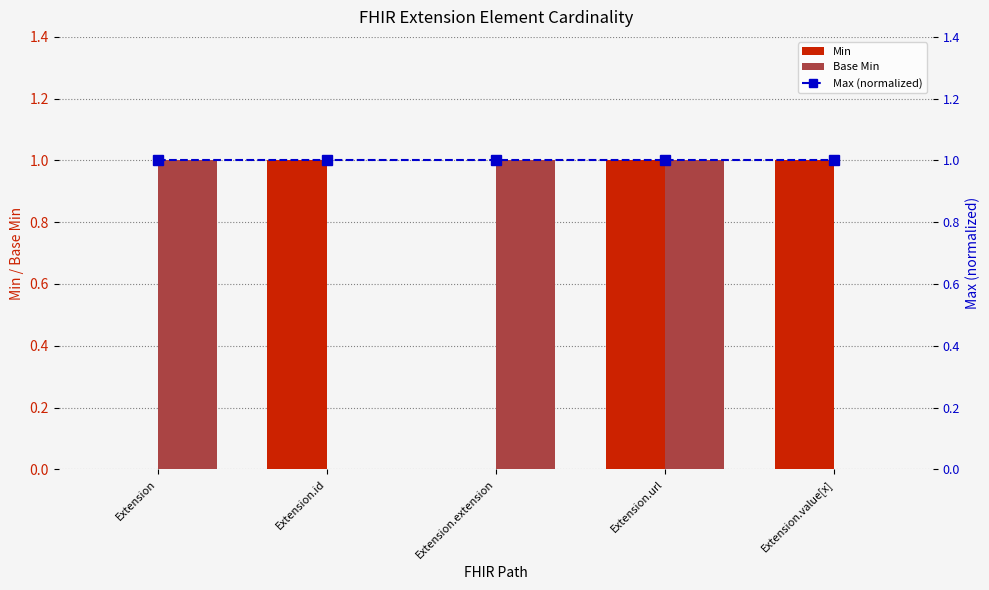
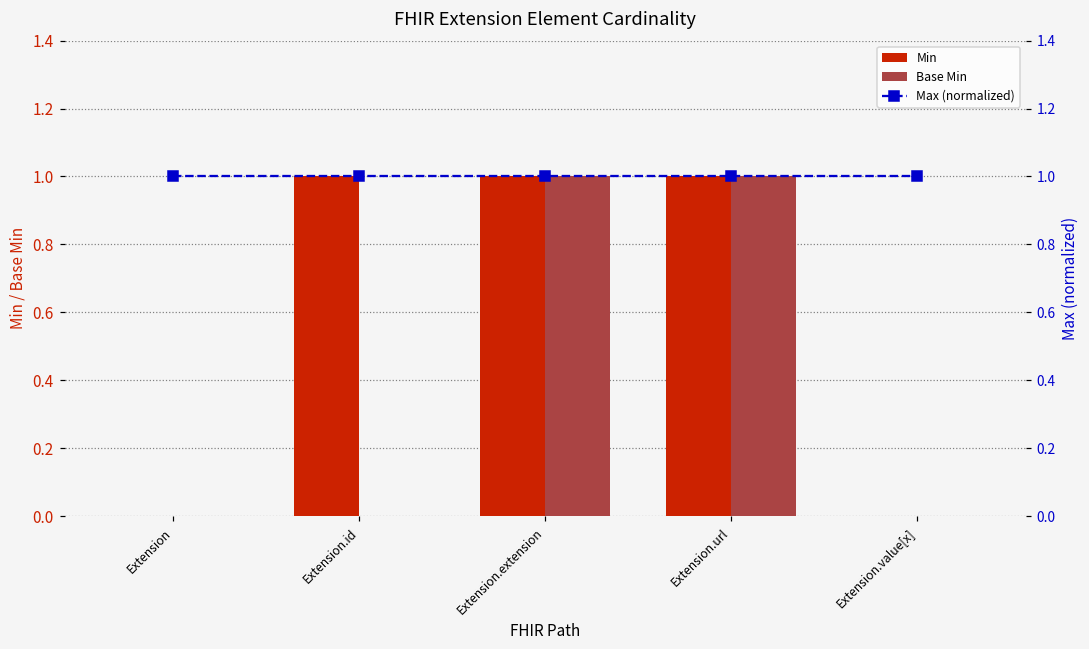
  {
    "Min": {
      "Extension": 0,
      "Extension.id": 1,
-     "Extension.extension": 0,
+     "Extension.extension": 1,
      "Extension.url": 1,
-     "Extension.value[x]": 1
+     "Extension.value[x]": 0
    },
    "Base Min": {
-     "Extension": 1,
+     "Extension": 0,
      "Extension.id": 0,
      "Extension.extension": 1,
      "Extension.url": 1,
      "Extension.value[x]": 0
    },
    "Max (normalized)": {
      "Extension": 1.00,
      "Extension.id": 1.00,
      "Extension.extension": 1.00,
      "Extension.url": 1.00,
      "Extension.value[x]": 1.00
    }
  }
